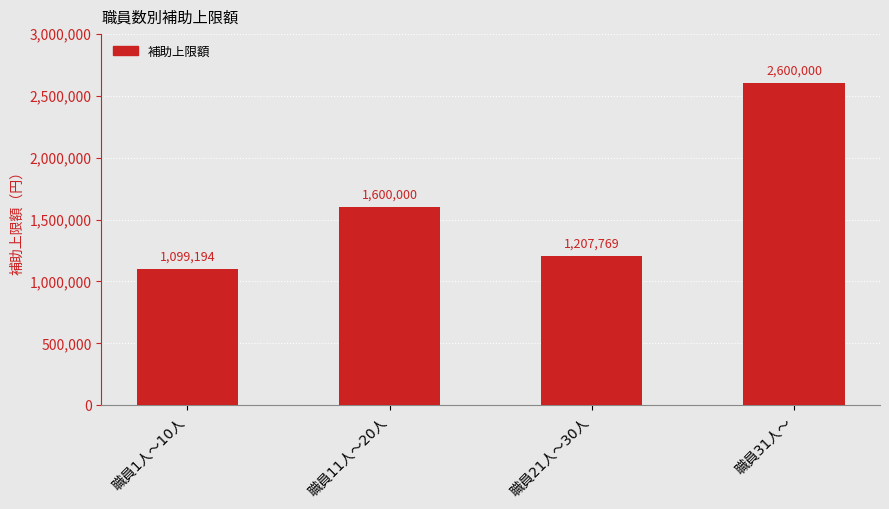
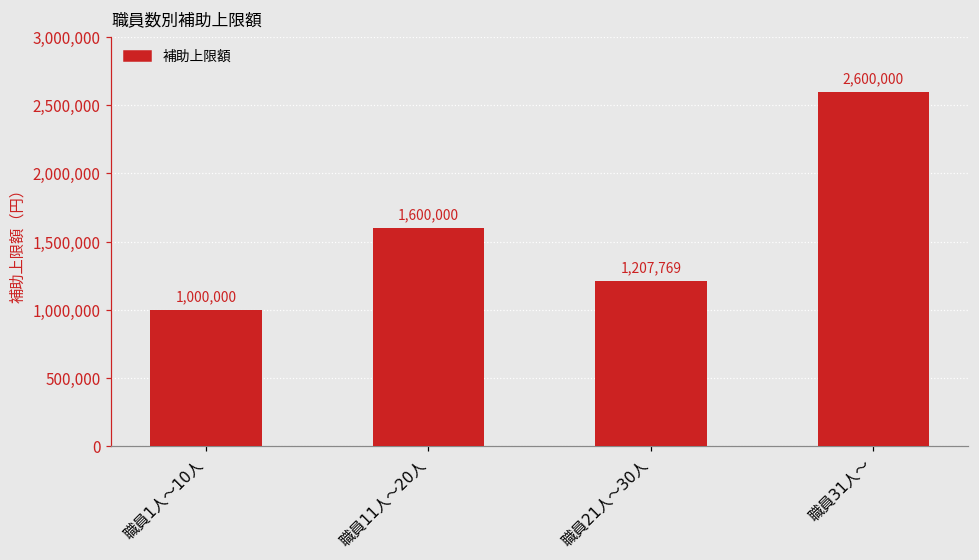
  {
-   "職員1人～10人": "1,099,194",
+   "職員1人～10人": "1,000,000",
    "職員11人～20人": "1,600,000",
    "職員21人～30人": "1,207,769",
    "職員31人～": "2,600,000"
  }
